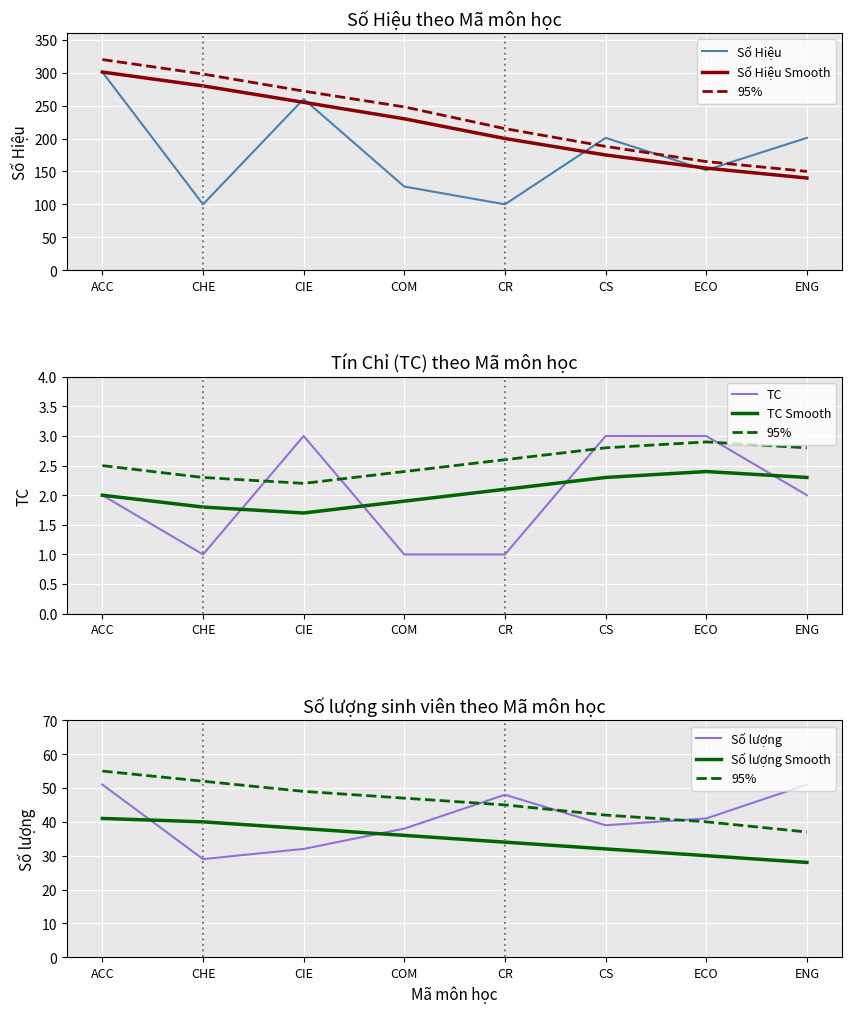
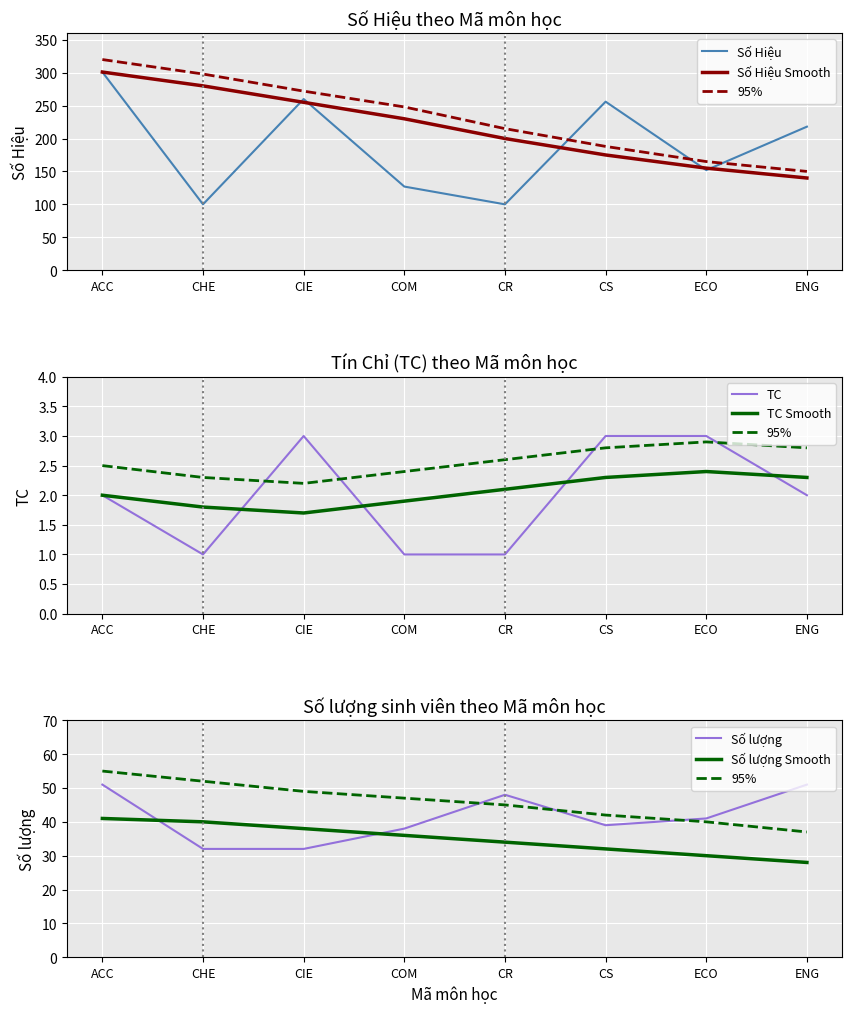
  {
    "Số Hiệu theo Mã môn học": {
      "Số Hiệu": {
        "CHE": 100,
        "CIE": 260,
        "COM": 130,
        "CR": 100,
-       "CS": 200,
-       "ENG": 200
+       "CS": 260,
+       "ENG": 220
      }
    },
    "Tín Chỉ (TC) theo Mã môn học": {
      "TC": {
        "CHE": 1.0,
        "CIE": 3.0,
        "COM": 1.0,
        "CR": 1.0,
        "CS": 3.0,
        "ECO": 3.0,
        "ENG": 2.0
      }
    },
    "Số lượng sinh viên theo Mã môn học": {
      "Số lượng": {
        "ACC": 51,
-       "CHE": 29,
+       "CHE": 32,
        "CIE": 32,
        "COM": 38,
        "CR": 48,
        "CS": 39,
        "ECO": 41
      }
    }
  }
